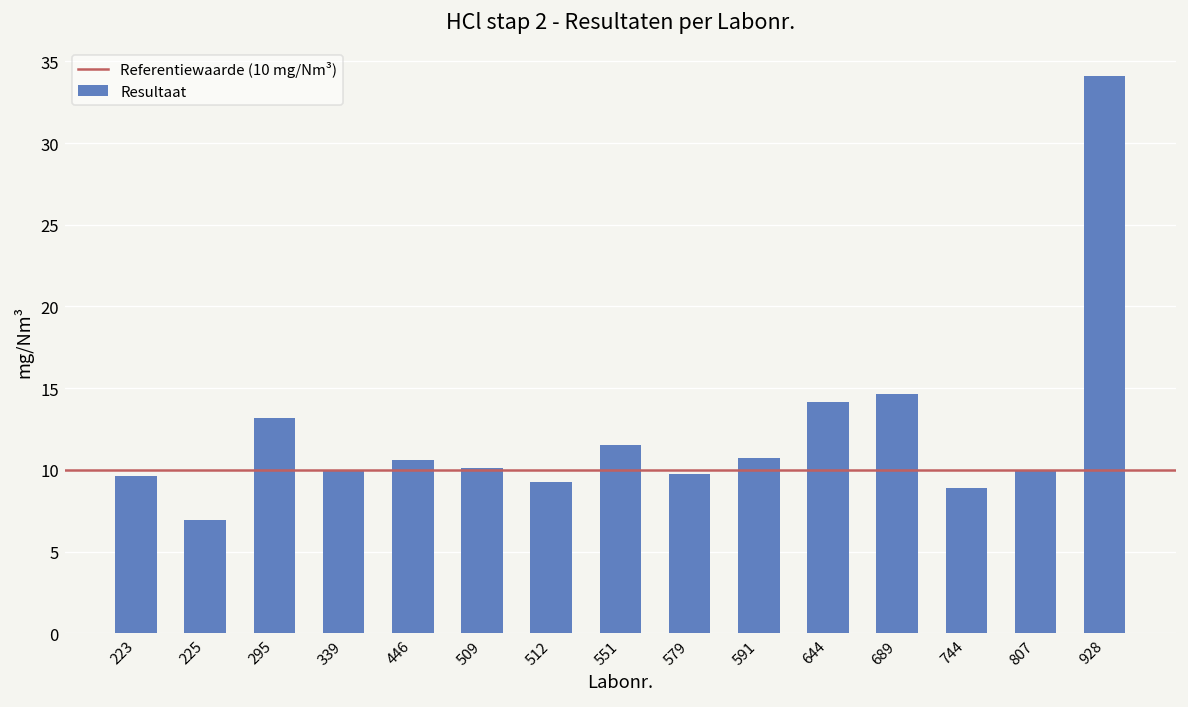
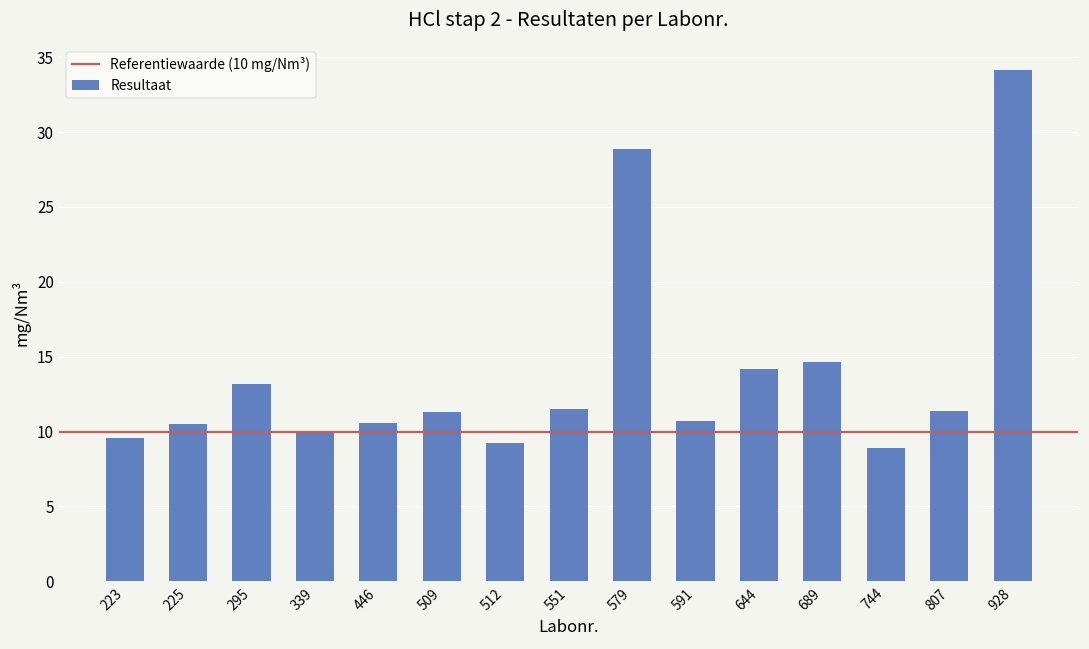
  {
    "223": 9.6,
-   "225": 6.9,
+   "225": 10.5,
    "295": 13.2,
    "339": 10.0,
    "446": 10.6,
-   "509": 10.1,
+   "509": 11.3,
    "512": 9.3,
    "551": 11.5,
-   "579": 9.7,
+   "579": 28.9,
    "591": 10.7,
    "644": 14.2,
    "689": 14.7,
    "744": 8.9,
-   "807": 10.0,
+   "807": 11.4,
    "928": 34.1
  }
